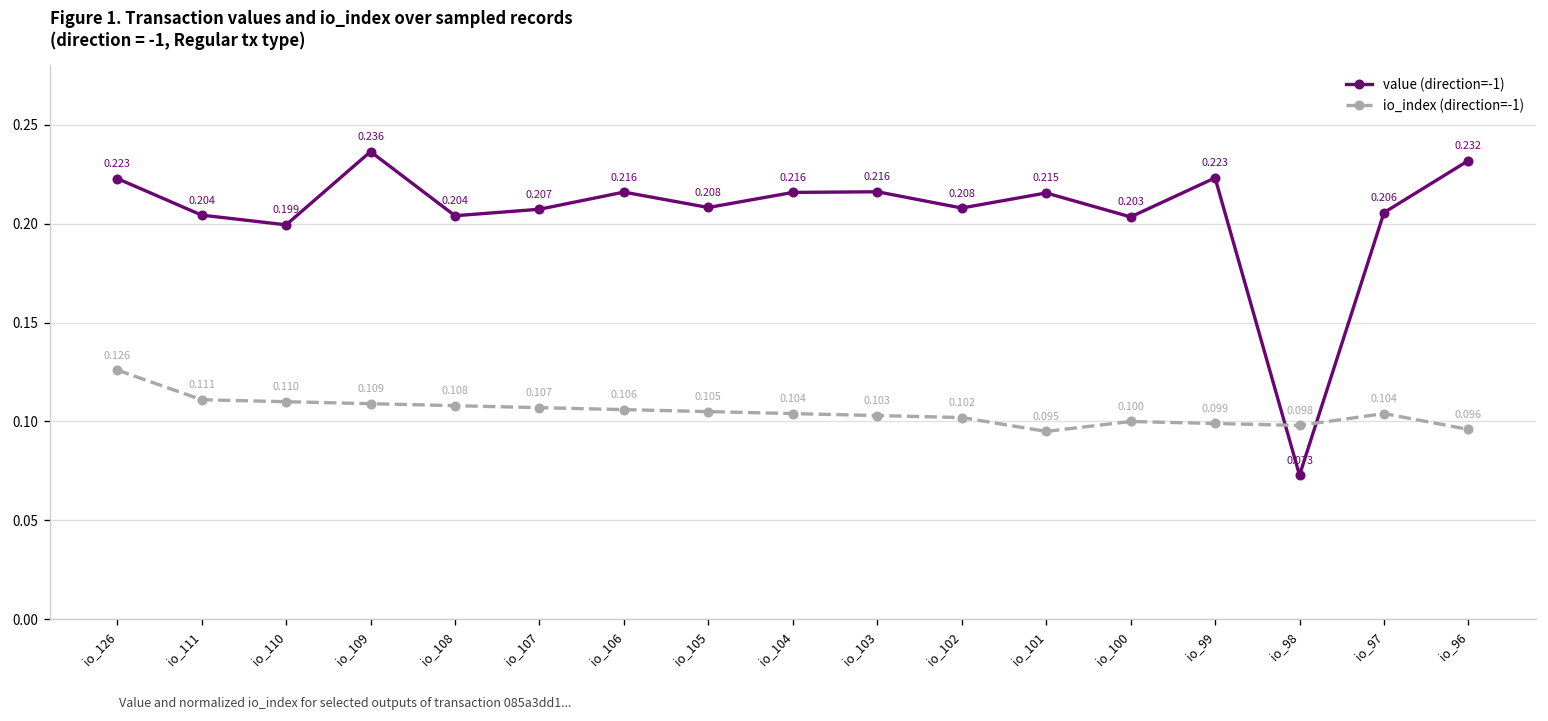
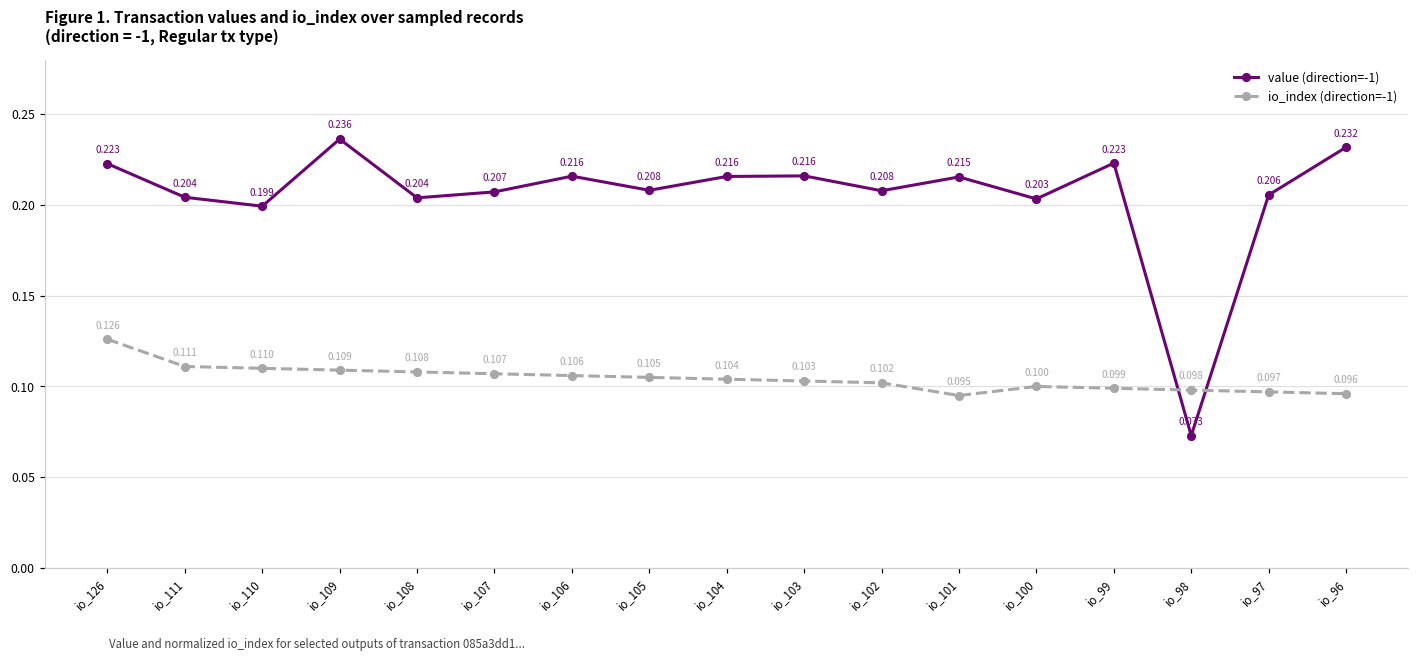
  {
    "value (direction=-1)": {
      "io_126": 0.223,
      "io_111": 0.204,
      "io_110": 0.199,
      "io_109": 0.236,
      "io_108": 0.204,
      "io_107": 0.207,
      "io_106": 0.216,
      "io_105": 0.208,
      "io_104": 0.216,
      "io_103": 0.216,
      "io_102": 0.208,
      "io_101": 0.215,
      "io_100": 0.203,
      "io_99": 0.223,
      "io_98": 0.073,
      "io_97": 0.206,
      "io_96": 0.232
    },
    "io_index (direction=-1)": {
      "io_126": 0.126,
      "io_111": 0.111,
      "io_110": 0.110,
      "io_109": 0.109,
      "io_108": 0.108,
      "io_107": 0.107,
      "io_106": 0.106,
      "io_105": 0.105,
      "io_104": 0.104,
      "io_103": 0.103,
      "io_102": 0.102,
      "io_101": 0.095,
      "io_100": 0.100,
      "io_99": 0.099,
      "io_98": 0.098,
-     "io_97": 0.104,
+     "io_97": 0.097,
      "io_96": 0.096
    }
  }
